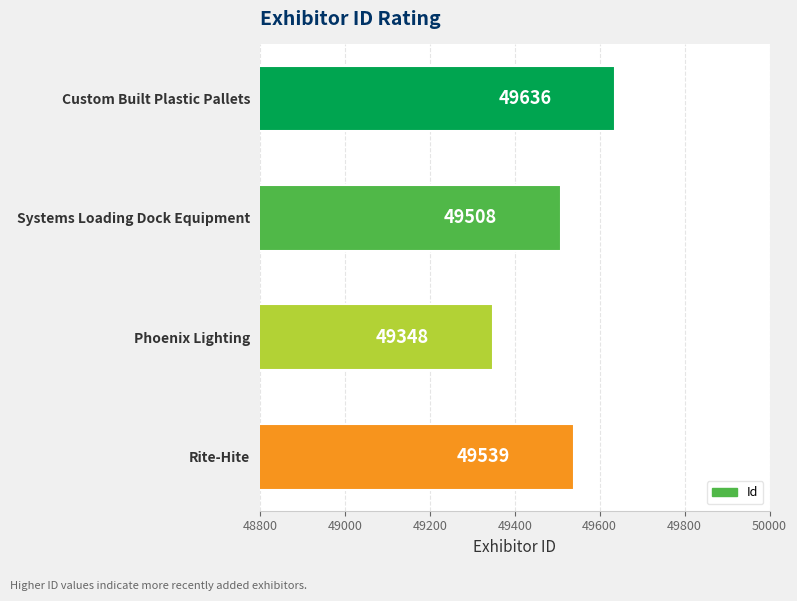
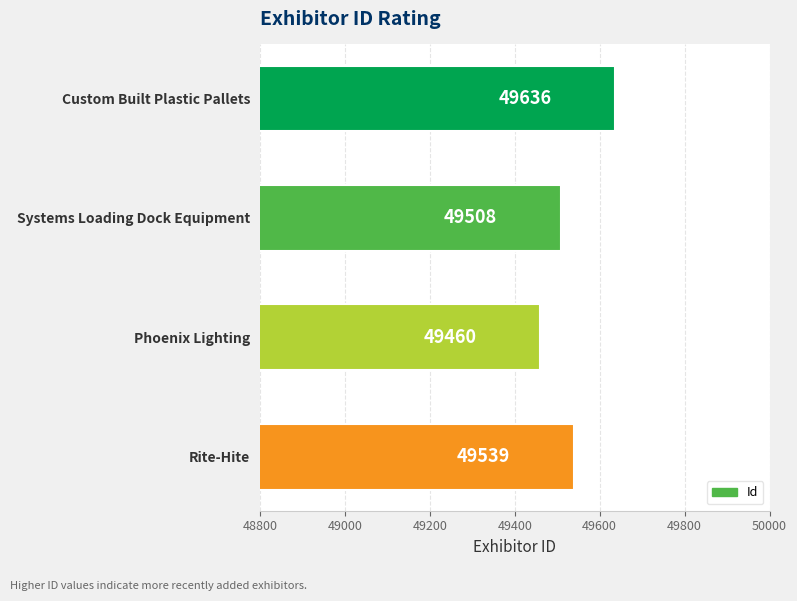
  {
    "Custom Built Plastic Pallets": 49636,
    "Systems Loading Dock Equipment": 49508,
-   "Phoenix Lighting": 49348,
+   "Phoenix Lighting": 49460,
    "Rite-Hite": 49539
  }
